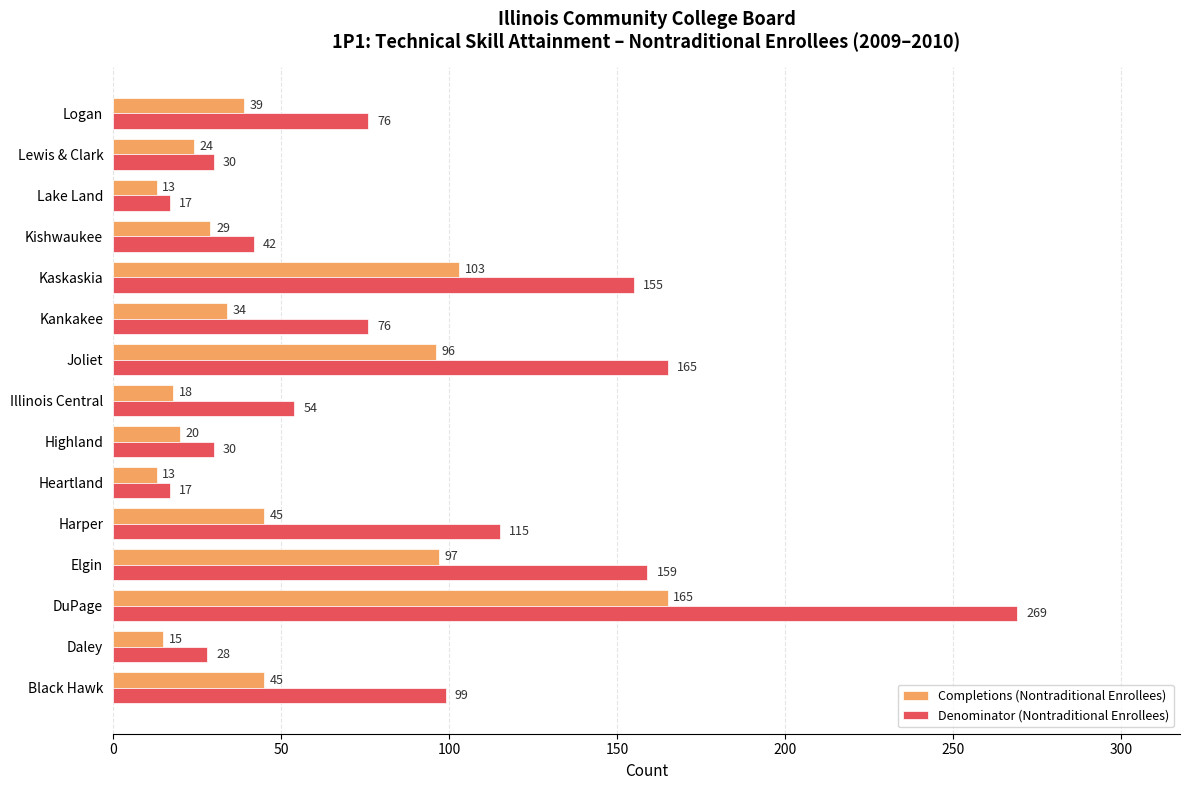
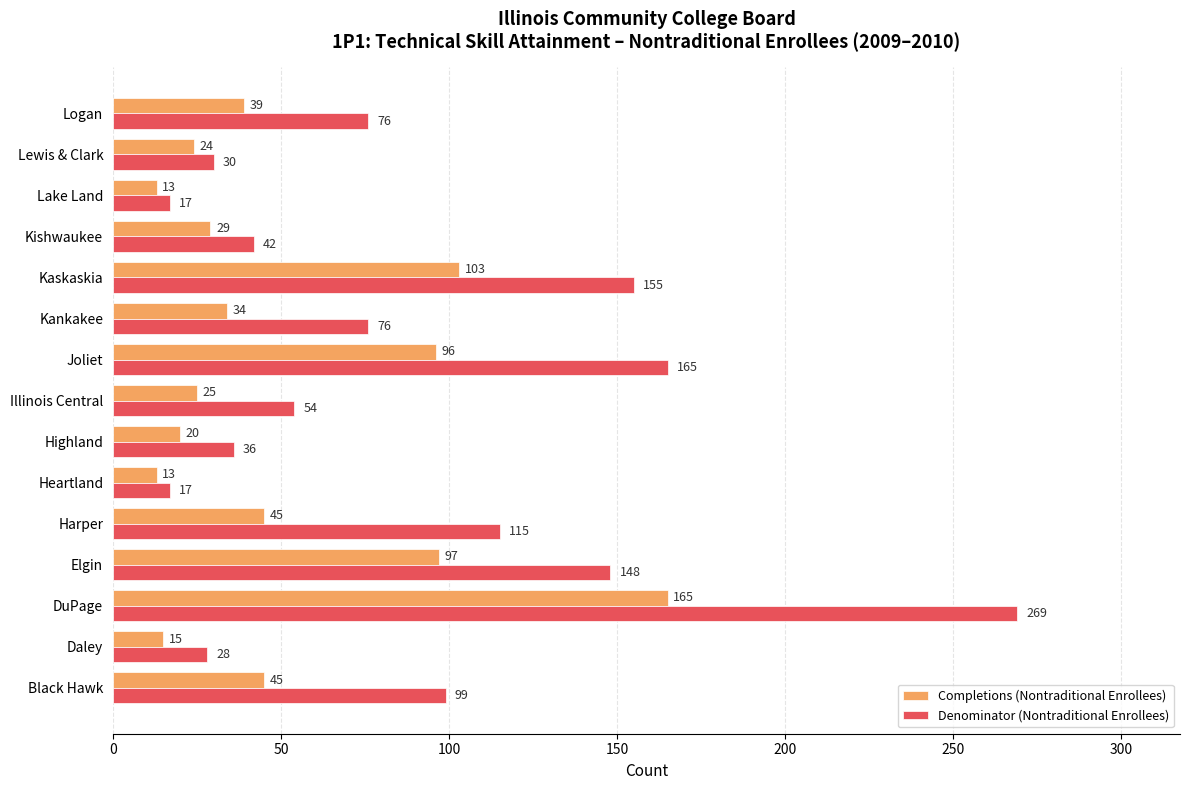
  {
    "Completions (Nontraditional Enrollees)": {
      "Logan": 39,
      "Lewis & Clark": 24,
      "Lake Land": 13,
      "Kishwaukee": 29,
      "Kaskaskia": 103,
      "Kankakee": 34,
      "Joliet": 96,
-     "Illinois Central": 18,
+     "Illinois Central": 25,
      "Highland": 20,
      "Heartland": 13,
      "Harper": 45,
      "Elgin": 97,
      "DuPage": 165,
      "Daley": 15,
      "Black Hawk": 45
    },
    "Denominator (Nontraditional Enrollees)": {
      "Logan": 76,
      "Lewis & Clark": 30,
      "Lake Land": 17,
      "Kishwaukee": 42,
      "Kaskaskia": 155,
      "Kankakee": 76,
      "Joliet": 165,
      "Illinois Central": 54,
-     "Highland": 30,
+     "Highland": 36,
      "Heartland": 17,
      "Harper": 115,
-     "Elgin": 159,
+     "Elgin": 148,
      "DuPage": 269,
      "Daley": 28,
      "Black Hawk": 99
    }
  }
